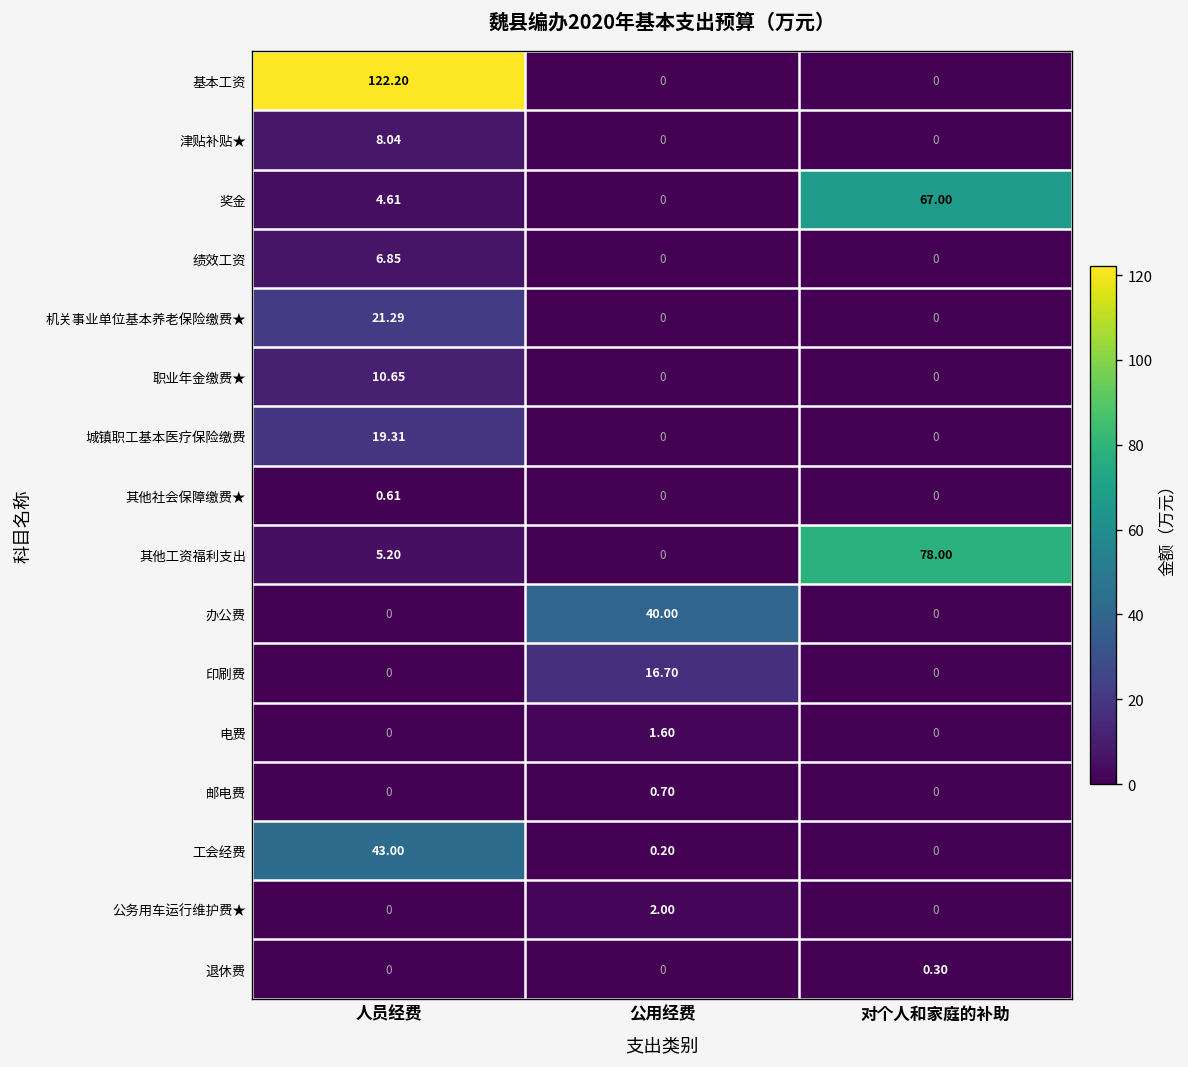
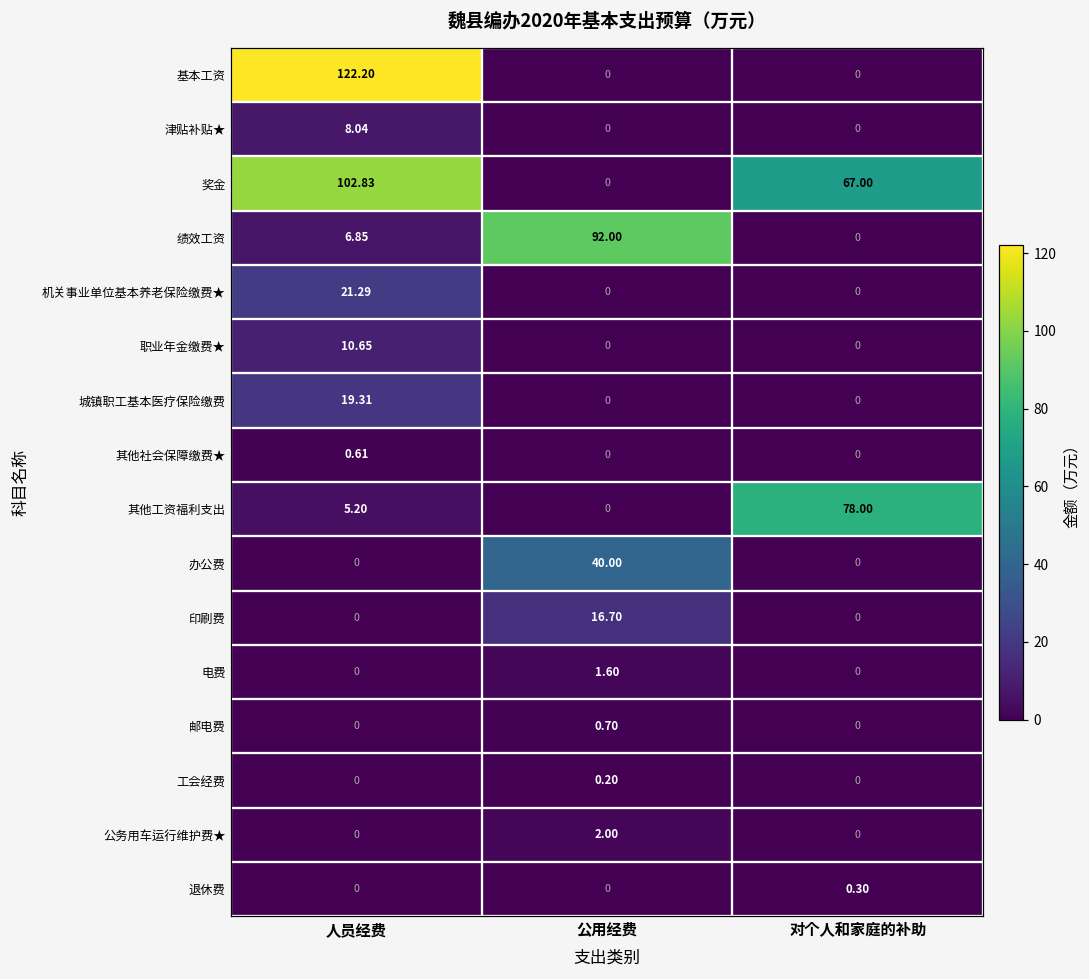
  {
    "基本工资": {
      "人员经费": 122.20,
      "公用经费": 0,
      "对个人和家庭的补助": 0
    },
    "津贴补贴★": {
      "人员经费": 8.04,
      "公用经费": 0,
      "对个人和家庭的补助": 0
    },
    "奖金": {
-     "人员经费": 4.61,
+     "人员经费": 102.83,
      "公用经费": 0,
      "对个人和家庭的补助": 67.00
    },
    "绩效工资": {
      "人员经费": 6.85,
-     "公用经费": 0,
+     "公用经费": 92.00,
      "对个人和家庭的补助": 0
    },
    "机关事业单位基本养老保险缴费★": {
      "人员经费": 21.29,
      "公用经费": 0,
      "对个人和家庭的补助": 0
    },
    "职业年金缴费★": {
      "人员经费": 10.65,
      "公用经费": 0,
      "对个人和家庭的补助": 0
    },
    "城镇职工基本医疗保险缴费": {
      "人员经费": 19.31,
      "公用经费": 0,
      "对个人和家庭的补助": 0
    },
    "其他社会保障缴费★": {
      "人员经费": 0.61,
      "公用经费": 0,
      "对个人和家庭的补助": 0
    },
    "其他工资福利支出": {
      "人员经费": 5.20,
      "公用经费": 0,
      "对个人和家庭的补助": 78.00
    },
    "办公费": {
      "人员经费": 0,
      "公用经费": 40.00,
      "对个人和家庭的补助": 0
    },
    "印刷费": {
      "人员经费": 0,
      "公用经费": 16.70,
      "对个人和家庭的补助": 0
    },
    "电费": {
      "人员经费": 0,
      "公用经费": 1.60,
      "对个人和家庭的补助": 0
    },
    "邮电费": {
      "人员经费": 0,
      "公用经费": 0.70,
      "对个人和家庭的补助": 0
    },
    "工会经费": {
-     "人员经费": 43.00,
+     "人员经费": 0,
      "公用经费": 0.20,
      "对个人和家庭的补助": 0
    },
    "公务用车运行维护费★": {
      "人员经费": 0,
      "公用经费": 2.00,
      "对个人和家庭的补助": 0
    },
    "退休费": {
      "人员经费": 0,
      "公用经费": 0,
      "对个人和家庭的补助": 0.30
    }
  }
